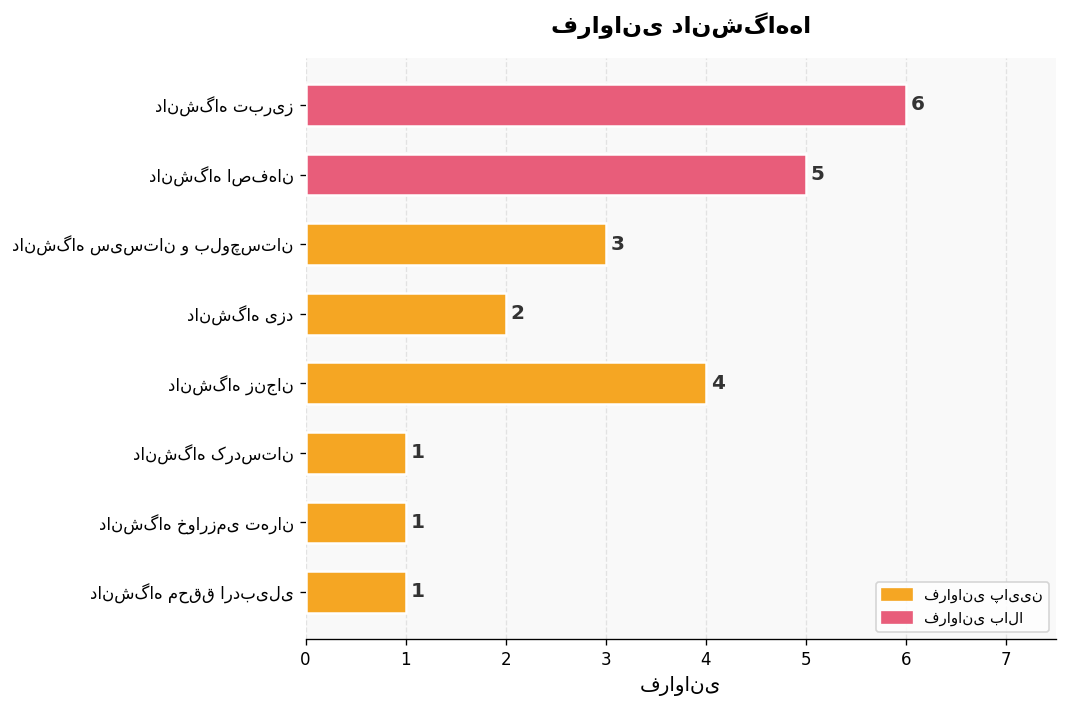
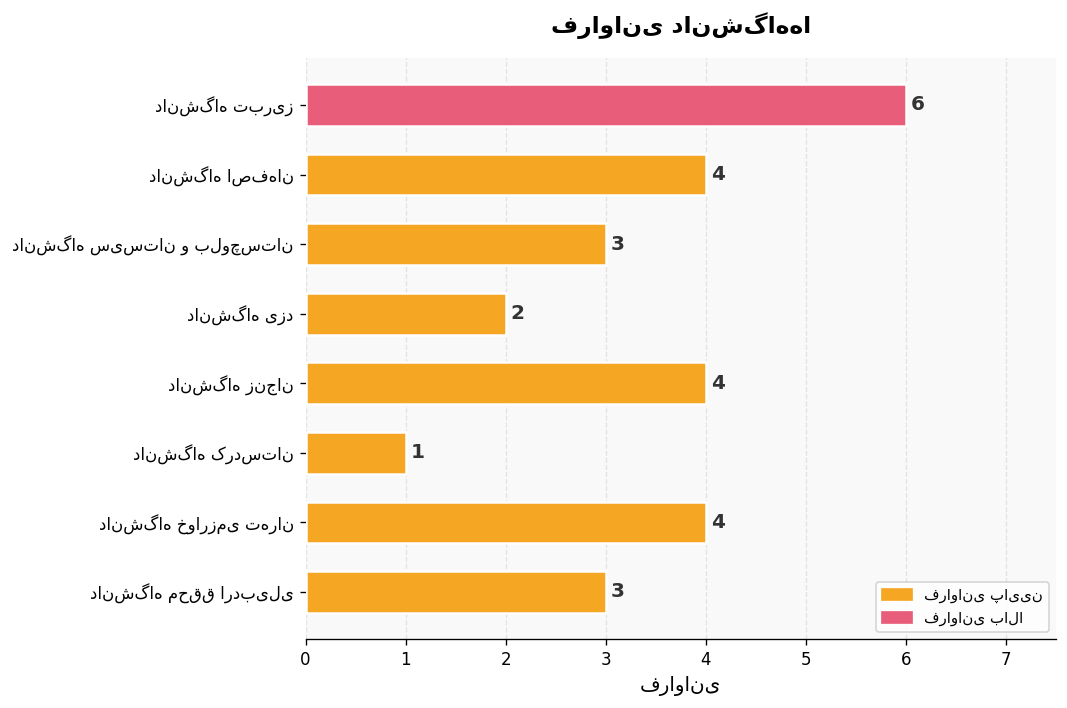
  {
    "دانشگاه تبریز": 6,
-   "دانشگاه اصفهان": 5,
+   "دانشگاه اصفهان": 4,
    "دانشگاه سیستان و بلوچستان": 3,
    "دانشگاه یزد": 2,
    "دانشگاه زنجان": 4,
    "دانشگاه کردستان": 1,
-   "دانشگاه خوارزمی تهران": 1,
-   "دانشگاه محقق اردبیلی": 1
+   "دانشگاه خوارزمی تهران": 4,
+   "دانشگاه محقق اردبیلی": 3
  }
